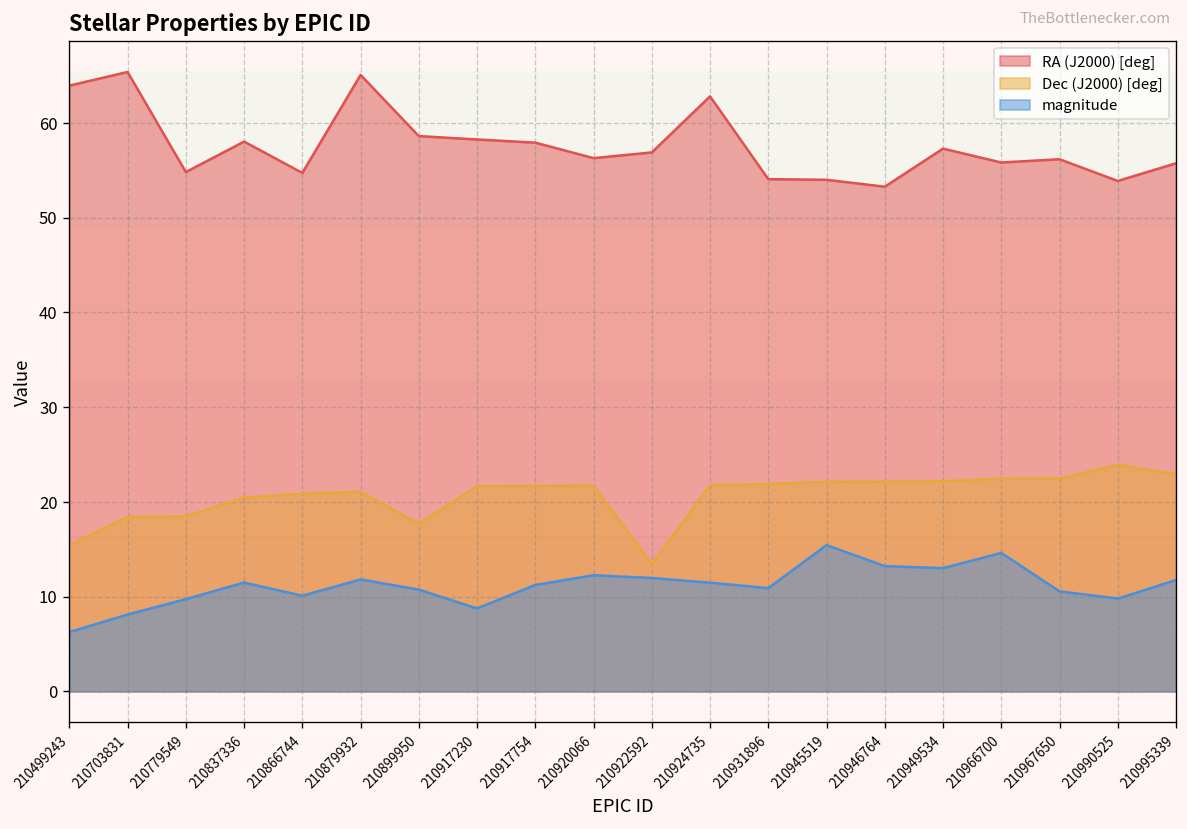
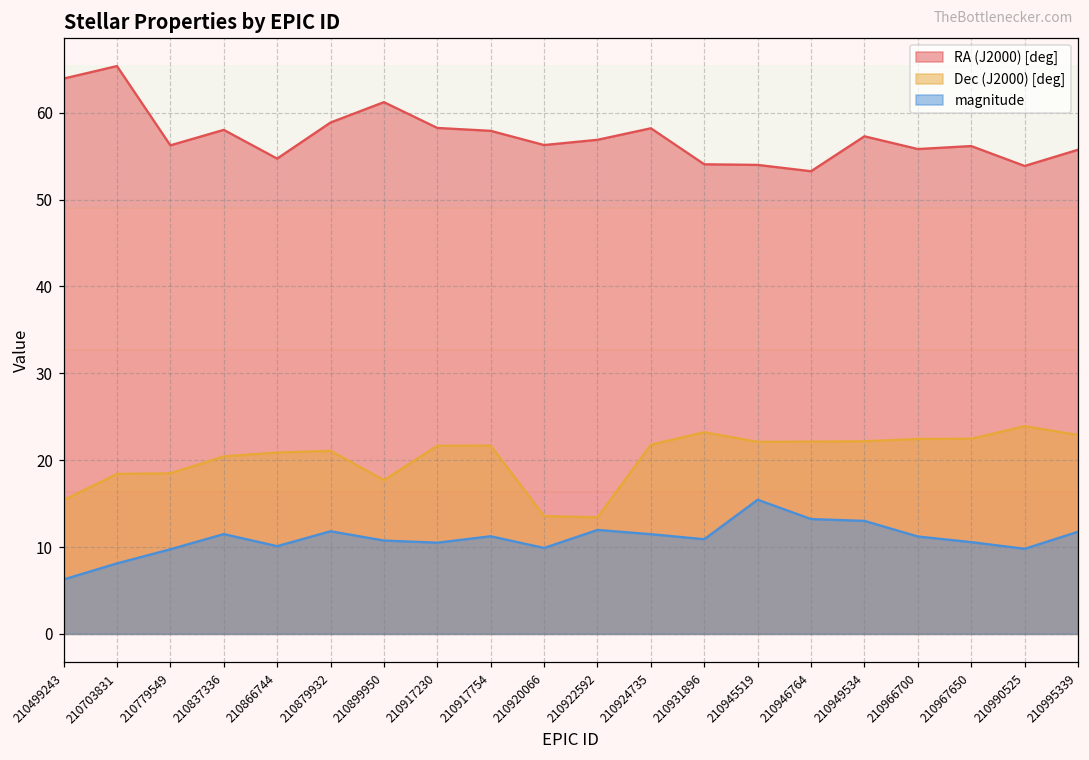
  {
    "RA (J2000) [deg]": {
      "210499243": 64,
      "210703831": 65,
-     "210779549": 55,
+     "210779549": 56,
      "210837336": 58,
      "210866744": 55,
-     "210879932": 65,
-     "210899950": 59,
+     "210879932": 59,
+     "210899950": 61,
      "210917230": 58,
      "210917754": 58,
      "210920066": 56,
      "210922592": 57,
-     "210924735": 63,
+     "210924735": 58,
      "210931896": 54,
      "210945519": 54,
      "210946764": 53,
      "210949534": 57,
      "210966700": 56,
      "210967650": 56,
      "210990525": 54,
      "210995339": 56
    },
    "Dec (J2000) [deg]": {
      "210499243": 15,
      "210703831": 18,
      "210779549": 18,
      "210837336": 20,
      "210866744": 21,
      "210879932": 21,
      "210899950": 18,
      "210917230": 22,
      "210917754": 22,
-     "210920066": 22,
+     "210920066": 14,
      "210922592": 13,
      "210924735": 22,
-     "210931896": 22,
+     "210931896": 23,
      "210945519": 22,
      "210946764": 22,
      "210949534": 22,
      "210966700": 22,
      "210967650": 22,
      "210990525": 24,
      "210995339": 23
    },
    "magnitude": {
      "210499243": 6,
      "210703831": 8,
      "210779549": 10,
      "210837336": 11,
      "210866744": 10,
      "210879932": 12,
      "210899950": 11,
-     "210917230": 9,
+     "210917230": 11,
      "210917754": 11,
-     "210920066": 12,
+     "210920066": 10,
      "210922592": 12,
      "210924735": 11,
      "210931896": 11,
      "210945519": 15,
      "210946764": 13,
      "210949534": 13,
-     "210966700": 15,
+     "210966700": 11,
      "210967650": 11,
      "210990525": 10,
      "210995339": 12
    }
  }
